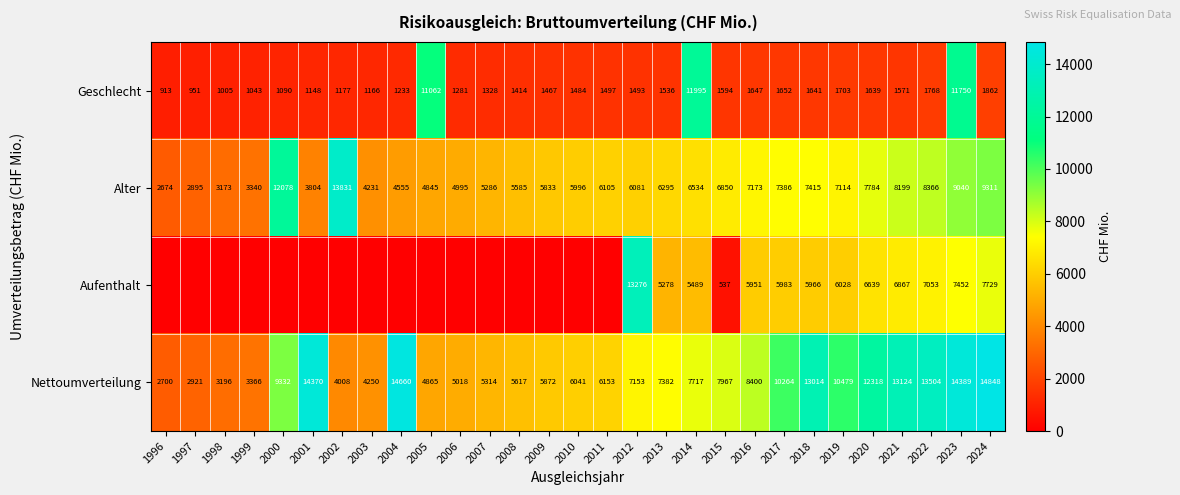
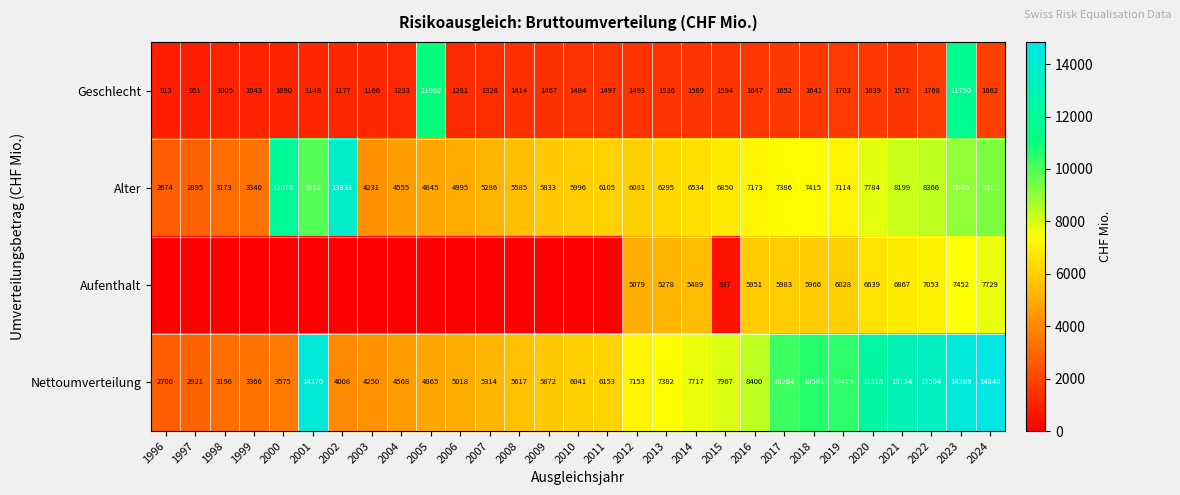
  {
    "Geschlecht": {
      "1996": 913,
      "1997": 951,
      "1998": 1005,
      "1999": 1043,
      "2000": 1090,
      "2001": 1148,
      "2002": 1177,
      "2003": 1166,
      "2004": 1233,
      "2005": 11062,
      "2006": 1281,
      "2007": 1328,
      "2008": 1414,
      "2009": 1467,
      "2010": 1484,
      "2011": 1497,
      "2012": 1493,
      "2013": 1536,
-     "2014": 11995,
+     "2014": 1569,
      "2015": 1594,
      "2016": 1647,
      "2017": 1652,
      "2018": 1641,
      "2019": 1703,
      "2020": 1639,
      "2021": 1571,
      "2022": 1768,
      "2023": 11750,
      "2024": 1862
    },
    "Alter": {
      "1996": 2674,
      "1997": 2895,
      "1998": 3173,
      "1999": 3340,
      "2000": 12078,
-     "2001": 3804,
+     "2001": 9912,
      "2002": 13831,
      "2003": 4231,
      "2004": 4555,
      "2005": 4845,
      "2006": 4995,
      "2007": 5286,
      "2008": 5585,
      "2009": 5833,
      "2010": 5996,
      "2011": 6105,
      "2012": 6081,
      "2013": 6295,
      "2014": 6534,
      "2015": 6850,
      "2016": 7173,
      "2017": 7386,
      "2018": 7415,
      "2019": 7114,
      "2020": 7784,
      "2021": 8199,
      "2022": 8366,
      "2023": 9040,
      "2024": 9311
    },
    "Aufenthalt": {
-     "2012": 13276,
+     "2012": 5079,
      "2013": 5278,
      "2014": 5489,
      "2015": 537,
      "2016": 5951,
      "2017": 5983,
      "2018": 5966,
      "2019": 6028,
      "2020": 6639,
      "2021": 6867,
      "2022": 7053,
      "2023": 7452,
      "2024": 7729
    },
    "Nettoumverteilung": {
      "1996": 2700,
      "1997": 2921,
      "1998": 3196,
      "1999": 3366,
-     "2000": 9332,
+     "2000": 3575,
      "2001": 14370,
      "2002": 4008,
      "2003": 4250,
-     "2004": 14660,
+     "2004": 4568,
      "2005": 4865,
      "2006": 5018,
      "2007": 5314,
      "2008": 5617,
      "2009": 5872,
      "2010": 6041,
      "2011": 6153,
      "2012": 7153,
      "2013": 7382,
      "2014": 7717,
      "2015": 7967,
      "2016": 8400,
      "2017": 10264,
-     "2018": 13014,
+     "2018": 10591,
      "2019": 10479,
      "2020": 12318,
      "2021": 13124,
      "2022": 13504,
      "2023": 14389,
      "2024": 14848
    }
  }
